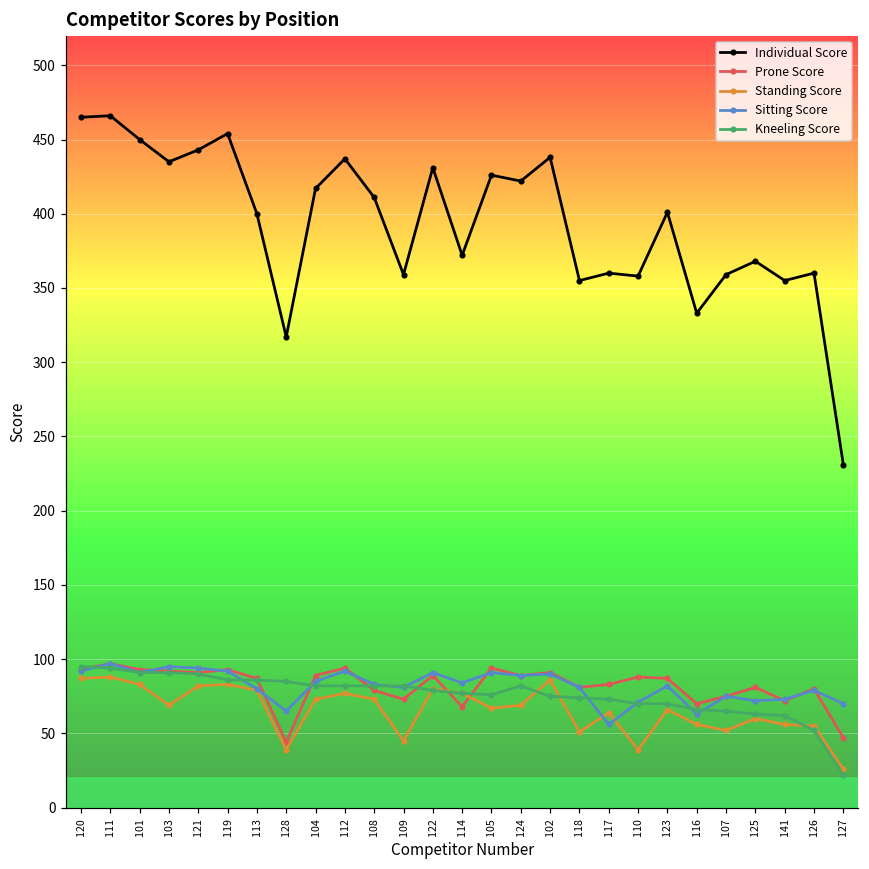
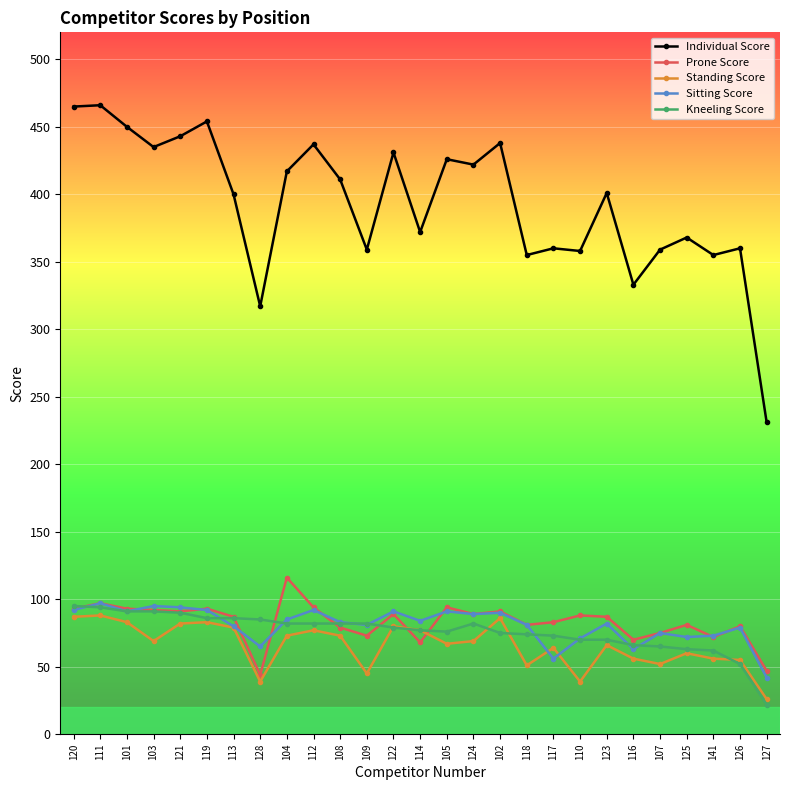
  {
    "Individual Score": {
      "120": 465,
      "111": 466,
      "101": 450,
      "103": 435,
      "121": 443,
      "119": 454,
      "113": 400,
      "128": 317,
      "104": 417,
      "112": 437,
      "108": 411,
      "109": 359,
      "122": 431,
      "114": 372,
      "105": 426,
      "124": 422,
      "102": 438,
      "118": 355,
      "117": 360,
      "110": 358,
      "123": 401,
      "116": 333,
      "107": 359,
      "125": 368,
      "141": 355,
      "126": 360,
      "127": 231
    },
    "Prone Score": {
      "101": 93,
      "128": 44,
-     "104": 89,
+     "104": 116,
      "112": 94,
      "108": 79,
      "109": 73,
      "122": 89,
      "114": 68,
      "105": 94,
      "117": 83,
      "110": 88,
      "123": 87,
      "116": 70,
      "125": 81,
      "127": 47
    },
    "Standing Score": {
      "120": 87,
      "111": 88,
      "101": 83,
      "103": 69,
      "121": 82,
      "119": 83,
      "128": 39,
      "104": 73,
      "112": 77,
      "108": 73,
      "109": 45,
      "105": 67,
      "124": 69,
      "102": 86,
      "118": 51,
      "117": 64,
      "110": 39,
      "123": 66,
      "116": 56,
      "107": 52,
      "125": 60,
      "141": 56,
      "126": 55,
      "127": 26
    },
    "Sitting Score": {
      "103": 95,
      "121": 94,
      "128": 65,
      "104": 85,
      "112": 92,
      "122": 91,
      "114": 84,
      "105": 91,
      "117": 56,
      "123": 82,
      "116": 63,
      "125": 72,
-     "127": 70
+     "127": 42
    },
    "Kneeling Score": {
      "120": 95,
      "111": 94,
      "119": 86,
      "128": 85,
      "104": 82,
      "112": 82,
      "105": 76,
      "124": 82,
      "102": 75,
      "118": 74,
      "117": 73,
      "123": 70,
      "116": 66,
      "107": 65,
      "125": 63,
      "141": 62,
      "126": 52,
      "127": 22
    }
  }
